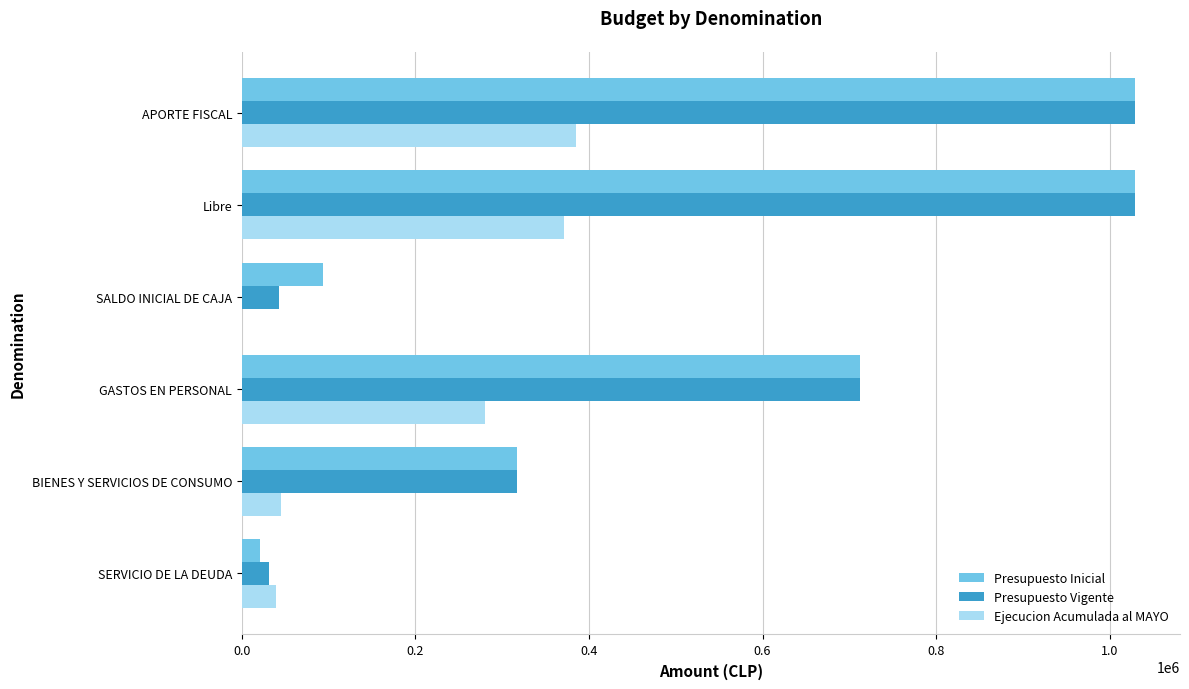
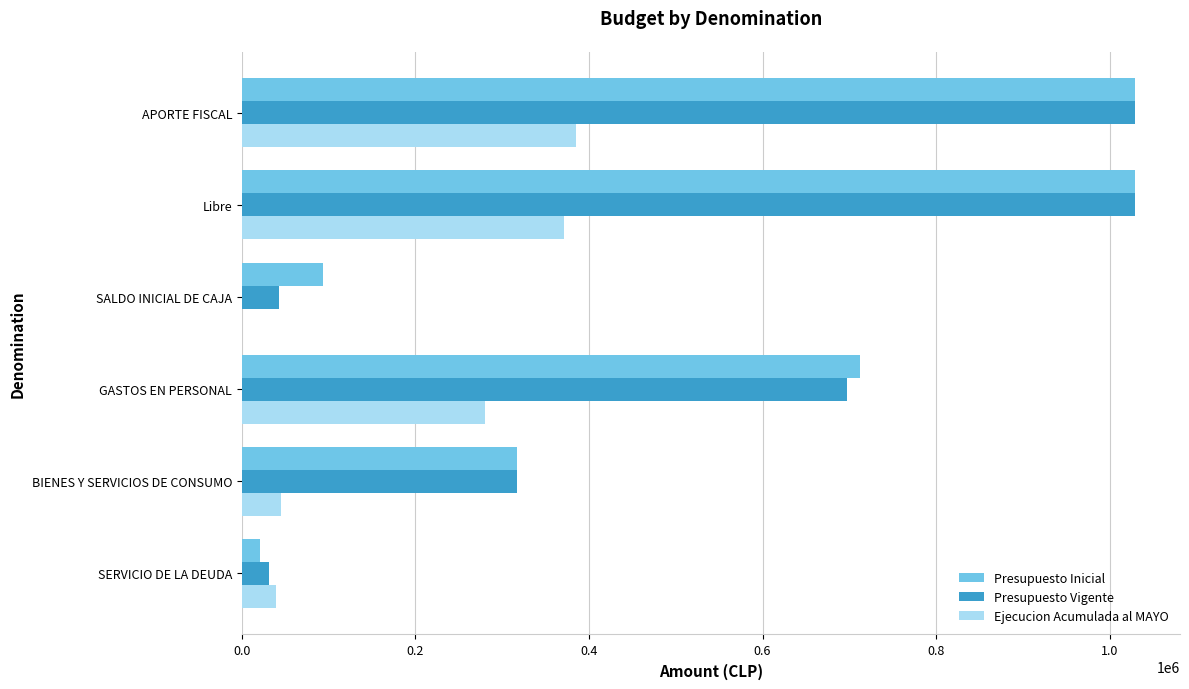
  {
    "Presupuesto Inicial": {
      "APORTE FISCAL": 1030000,
      "Libre": 1030000,
      "SALDO INICIAL DE CAJA": 90000,
      "GASTOS EN PERSONAL": 710000,
      "BIENES Y SERVICIOS DE CONSUMO": 320000,
      "SERVICIO DE LA DEUDA": 20000
    },
    "Presupuesto Vigente": {
      "APORTE FISCAL": 1030000,
      "Libre": 1030000,
      "SALDO INICIAL DE CAJA": 40000,
-     "GASTOS EN PERSONAL": 710000,
+     "GASTOS EN PERSONAL": 700000,
      "BIENES Y SERVICIOS DE CONSUMO": 320000,
      "SERVICIO DE LA DEUDA": 30000
    },
    "Ejecucion Acumulada al MAYO": {
      "APORTE FISCAL": 380000,
      "Libre": 370000,
      "SALDO INICIAL DE CAJA": 0,
      "GASTOS EN PERSONAL": 280000,
      "BIENES Y SERVICIOS DE CONSUMO": 40000,
      "SERVICIO DE LA DEUDA": 40000
    }
  }
